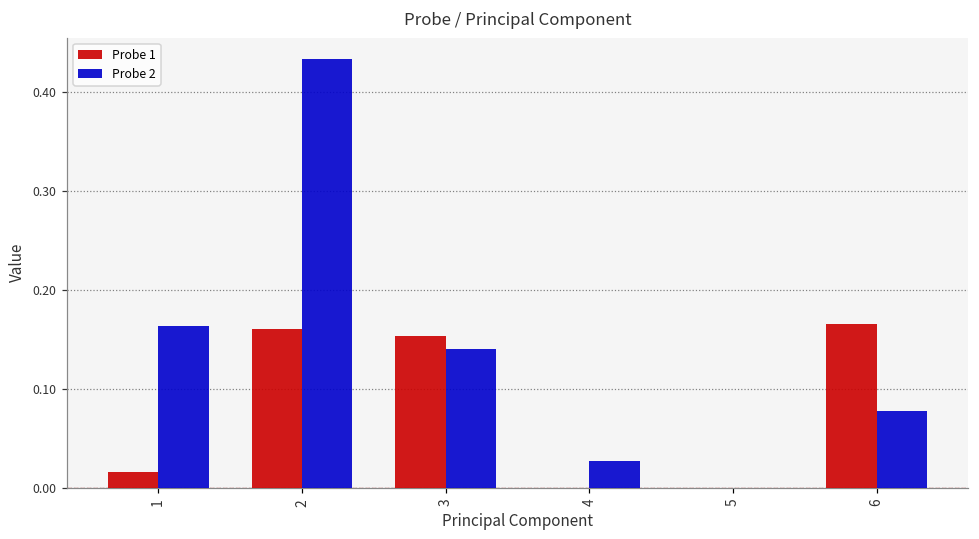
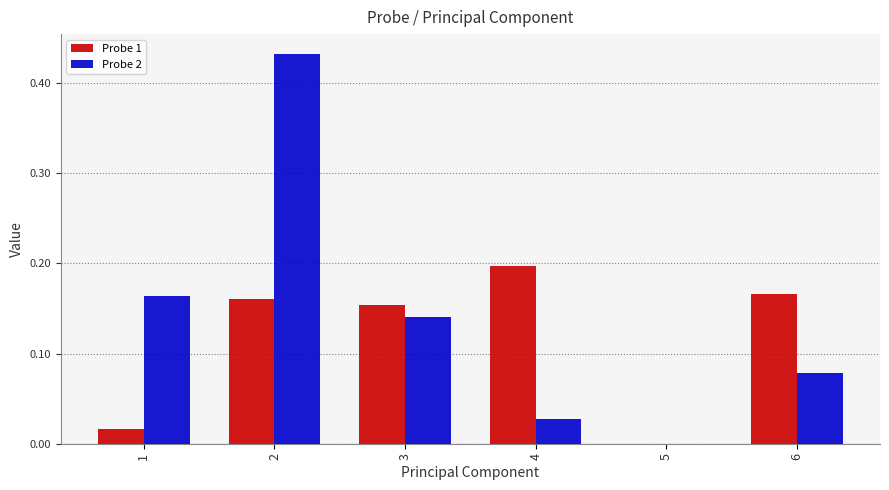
  {
    "Probe 1": {
      "1": 0.02,
      "2": 0.16,
      "3": 0.15,
-     "4": 0.00,
+     "4": 0.20,
      "6": 0.17
    },
    "Probe 2": {
      "1": 0.16,
      "2": 0.43,
      "3": 0.14,
      "4": 0.03,
      "6": 0.08
    }
  }
